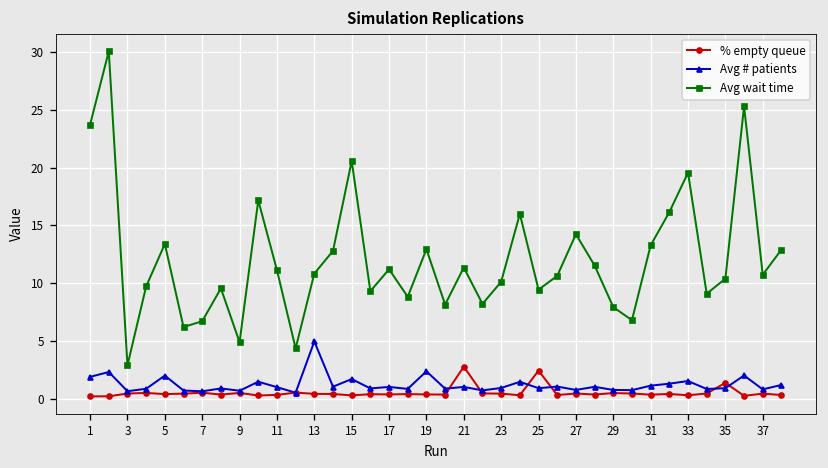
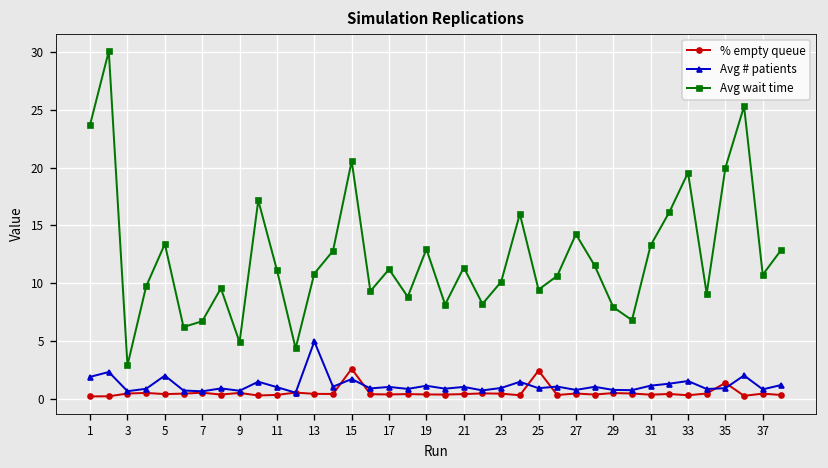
  {
    "% empty queue": {
      "1": 0,
      "5": 0,
      "11": 0,
      "13": 0,
-     "15": 0,
+     "15": 3,
      "17": 0,
      "19": 0,
-     "21": 3,
+     "21": 0,
      "23": 0,
      "25": 2,
      "27": 0,
      "29": 1,
      "31": 0,
      "33": 0,
      "35": 1,
      "37": 0
    },
    "Avg # patients": {
      "1": 2,
      "5": 2,
      "11": 1,
      "13": 5,
      "15": 2,
      "17": 1,
-     "19": 2,
+     "19": 1,
      "21": 1,
      "23": 1,
      "25": 1,
      "27": 1,
      "29": 1,
      "31": 1,
      "33": 2,
      "35": 1,
      "37": 1
    },
    "Avg wait time": {
      "1": 24,
      "3": 3,
      "5": 13,
      "7": 7,
      "9": 5,
      "11": 11,
      "13": 11,
      "15": 21,
      "17": 11,
      "19": 13,
      "21": 11,
      "23": 10,
      "25": 9,
      "27": 14,
      "29": 8,
      "31": 13,
      "33": 20,
-     "35": 10,
+     "35": 20,
      "37": 11
    }
  }
